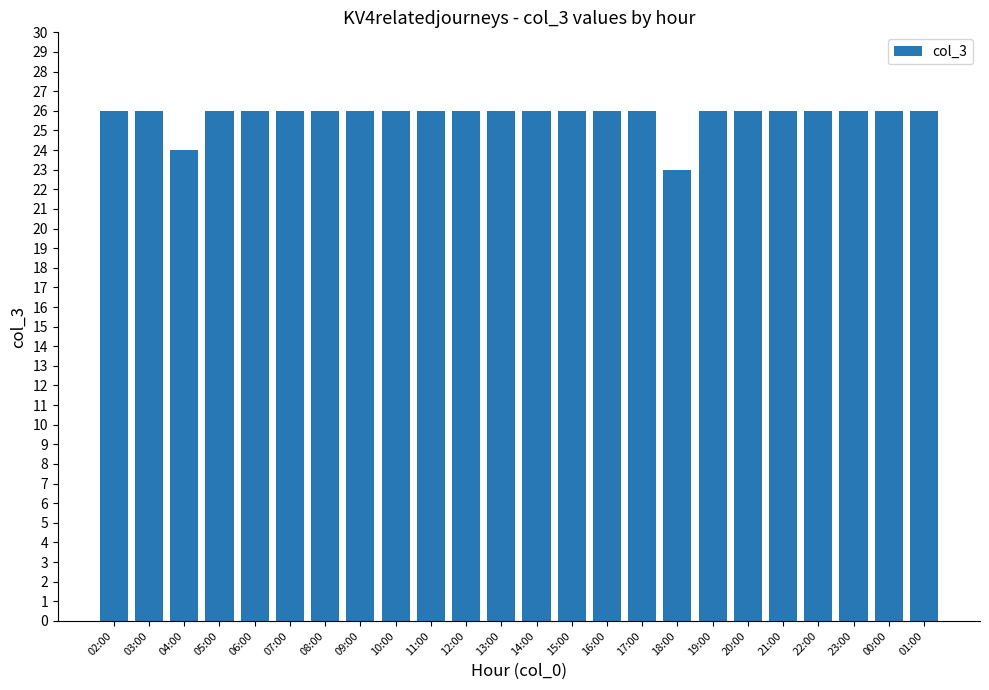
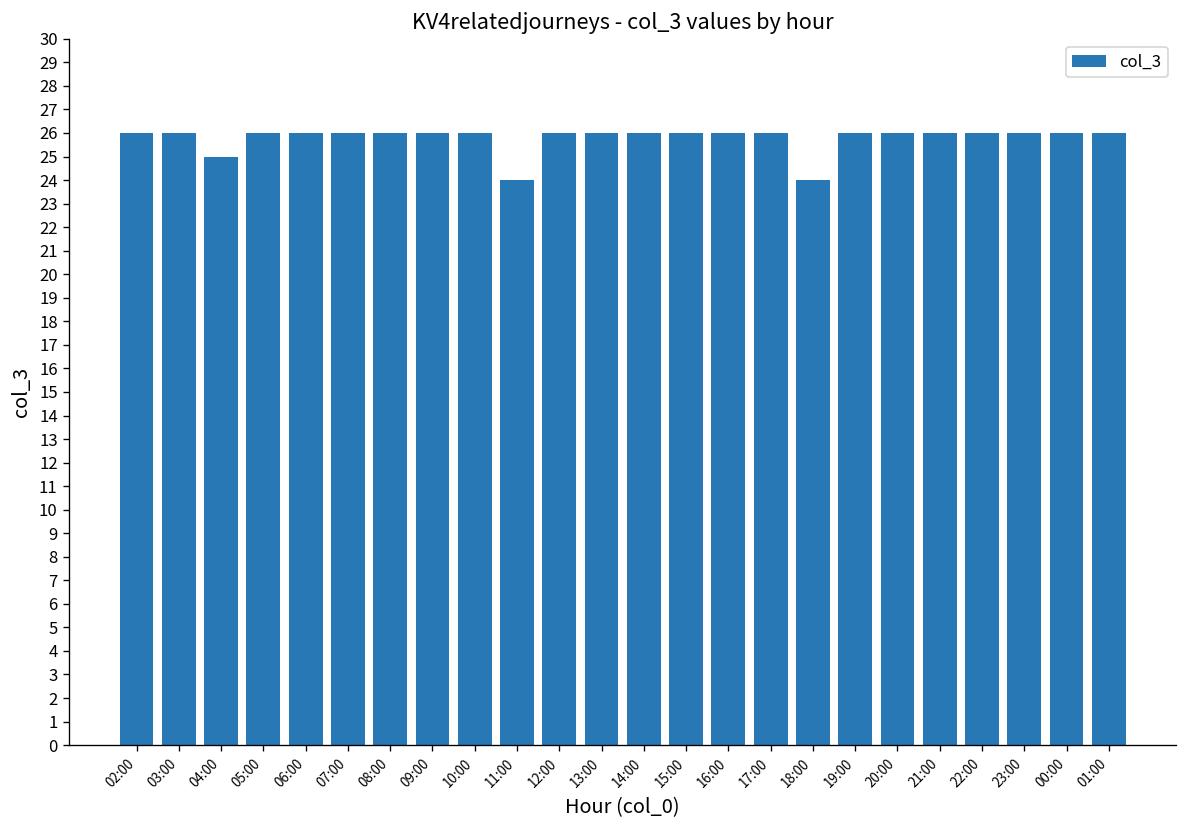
  {
    "02:00": 26,
    "03:00": 26,
-   "04:00": 24,
+   "04:00": 25,
    "05:00": 26,
    "06:00": 26,
    "07:00": 26,
    "08:00": 26,
    "09:00": 26,
    "10:00": 26,
-   "11:00": 26,
+   "11:00": 24,
    "12:00": 26,
    "13:00": 26,
    "14:00": 26,
    "15:00": 26,
    "16:00": 26,
    "17:00": 26,
-   "18:00": 23,
+   "18:00": 24,
    "19:00": 26,
    "20:00": 26,
    "21:00": 26,
    "22:00": 26,
    "23:00": 26,
    "00:00": 26,
    "01:00": 26
  }
